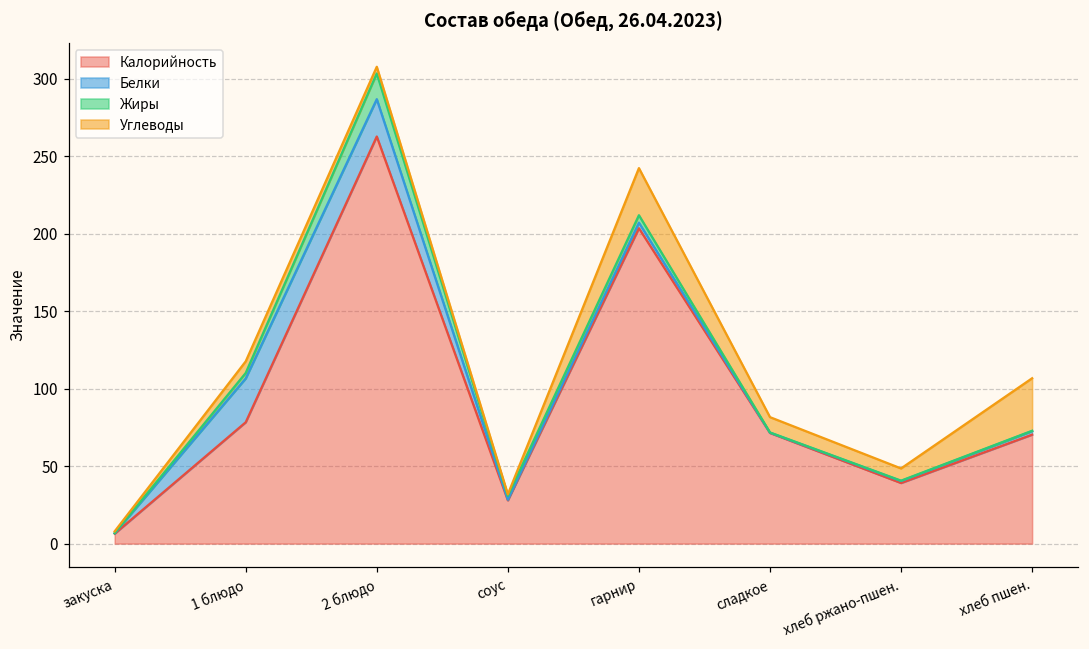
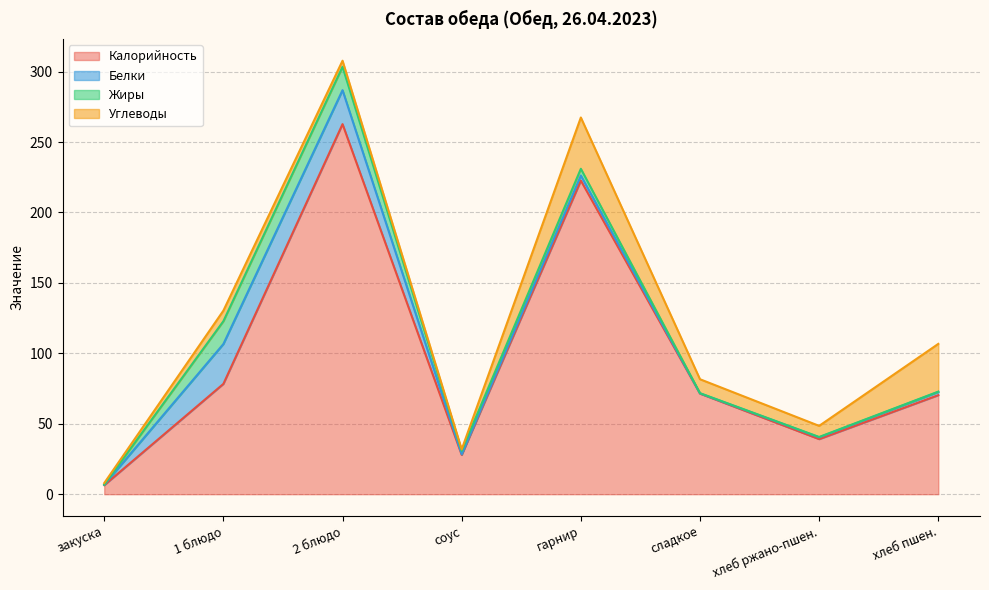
  {
    "Калорийность": {
      "1 блюдо": 78,
      "2 блюдо": 263,
-     "гарнир": 204,
+     "гарнир": 223,
      "хлеб пшен.": 70
    },
    "Белки": {
      "1 блюдо": 28,
      "2 блюдо": 24,
      "гарнир": 4
    },
    "Жиры": {
-     "1 блюдо": 4,
+     "1 блюдо": 16,
      "2 блюдо": 17,
      "гарнир": 5
    },
    "Углеводы": {
      "1 блюдо": 8,
      "2 блюдо": 4,
-     "гарнир": 30,
+     "гарнир": 36,
      "сладкое": 10,
      "хлеб ржано-пшен.": 8,
      "хлеб пшен.": 34
    }
  }
